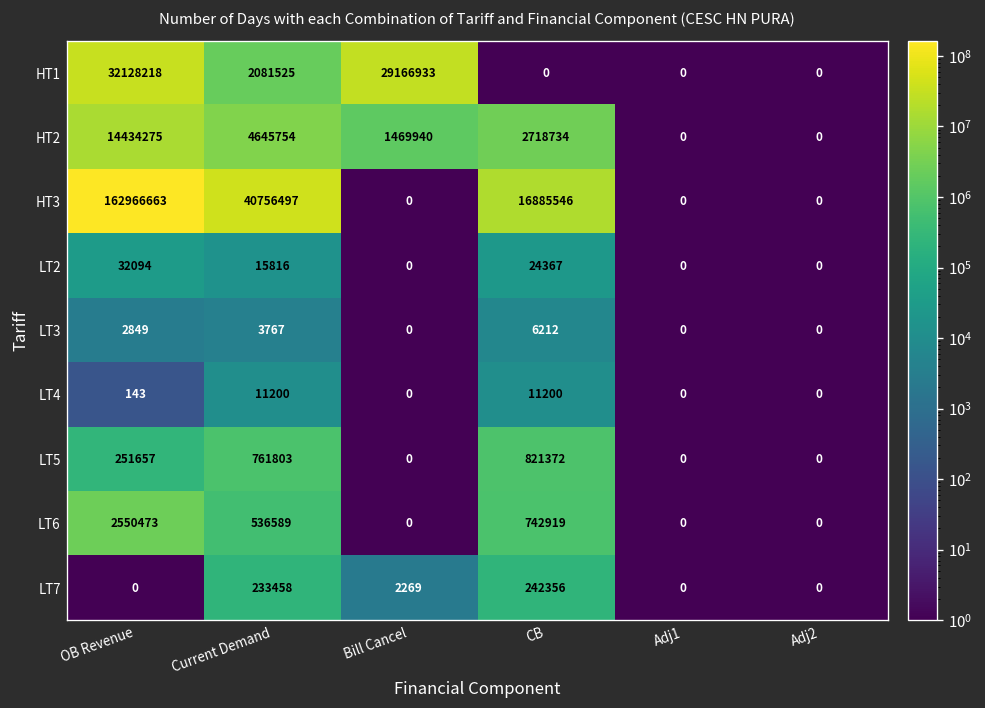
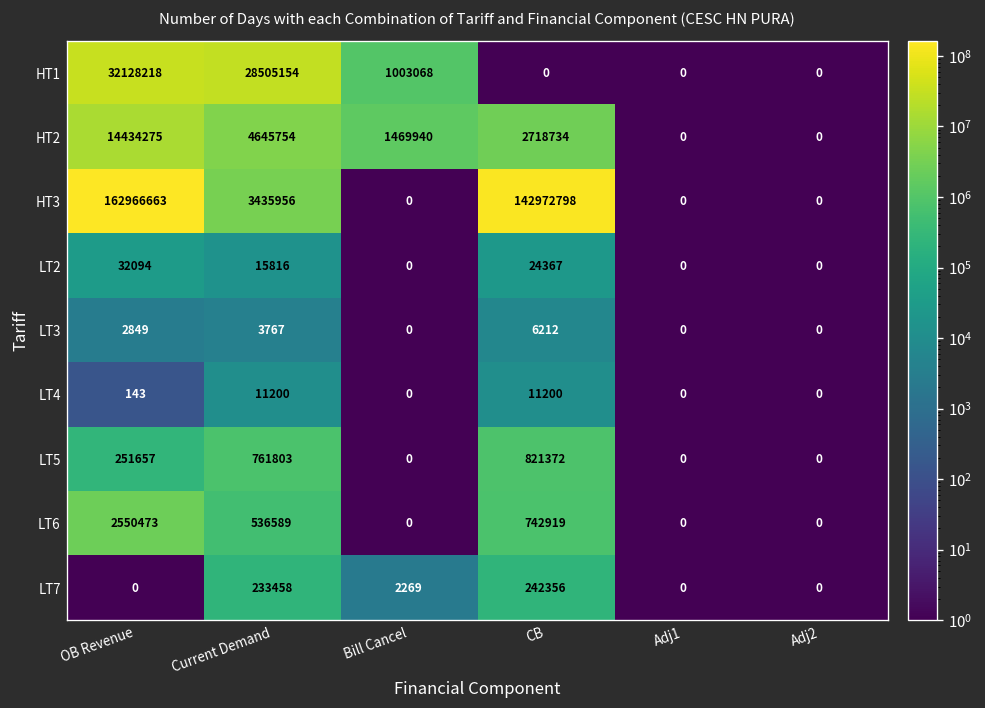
  {
    "HT1": {
      "OB Revenue": 32128218,
-     "Current Demand": 2081525,
-     "Bill Cancel": 29166933,
+     "Current Demand": 28505154,
+     "Bill Cancel": 1003068,
      "CB": 0,
      "Adj1": 0,
      "Adj2": 0
    },
    "HT2": {
      "OB Revenue": 14434275,
      "Current Demand": 4645754,
      "Bill Cancel": 1469940,
      "CB": 2718734,
      "Adj1": 0,
      "Adj2": 0
    },
    "HT3": {
      "OB Revenue": 162966663,
-     "Current Demand": 40756497,
+     "Current Demand": 3435956,
      "Bill Cancel": 0,
-     "CB": 16885546,
+     "CB": 142972798,
      "Adj1": 0,
      "Adj2": 0
    },
    "LT2": {
      "OB Revenue": 32094,
      "Current Demand": 15816,
      "Bill Cancel": 0,
      "CB": 24367,
      "Adj1": 0,
      "Adj2": 0
    },
    "LT3": {
      "OB Revenue": 2849,
      "Current Demand": 3767,
      "Bill Cancel": 0,
      "CB": 6212,
      "Adj1": 0,
      "Adj2": 0
    },
    "LT4": {
      "OB Revenue": 143,
      "Current Demand": 11200,
      "Bill Cancel": 0,
      "CB": 11200,
      "Adj1": 0,
      "Adj2": 0
    },
    "LT5": {
      "OB Revenue": 251657,
      "Current Demand": 761803,
      "Bill Cancel": 0,
      "CB": 821372,
      "Adj1": 0,
      "Adj2": 0
    },
    "LT6": {
      "OB Revenue": 2550473,
      "Current Demand": 536589,
      "Bill Cancel": 0,
      "CB": 742919,
      "Adj1": 0,
      "Adj2": 0
    },
    "LT7": {
      "OB Revenue": 0,
      "Current Demand": 233458,
      "Bill Cancel": 2269,
      "CB": 242356,
      "Adj1": 0,
      "Adj2": 0
    }
  }
